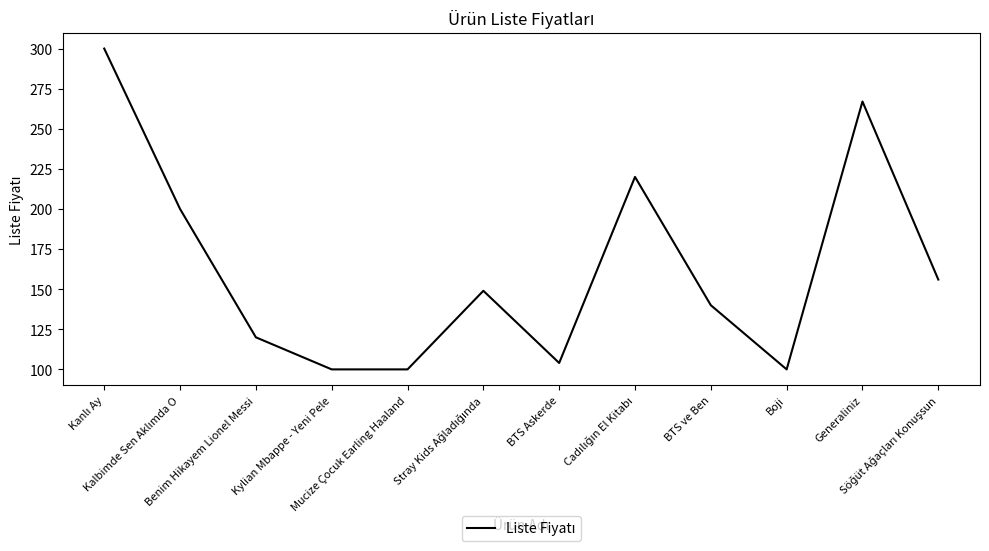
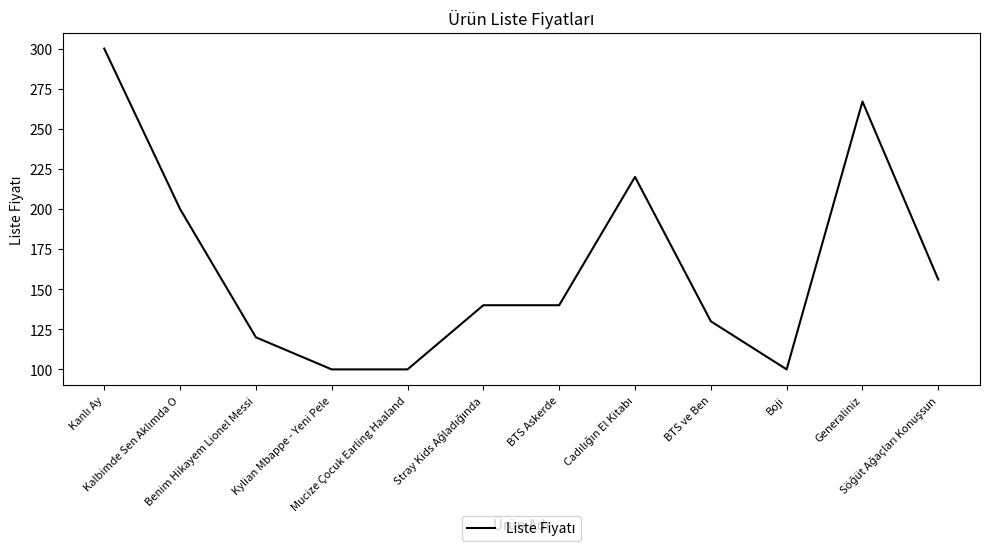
  {
    "Kanlı Ay": 300,
    "Kalbimde Sen Aklımda O": 200,
    "Benim Hikayem Lionel Messi": 120,
    "Kylian Mbappe - Yeni Pele": 100,
    "Mucize Çocuk Earling Haaland": 100,
-   "Stray Kids Ağladığında": 149,
-   "BTS Askerde": 104,
+   "Stray Kids Ağladığında": 140,
+   "BTS Askerde": 140,
    "Cadılığın El Kitabı": 220,
-   "BTS ve Ben": 140,
+   "BTS ve Ben": 130,
    "Boji": 100,
    "Generaliniz": 267,
    "Söğüt Ağaçları Konuşsun": 156
  }
